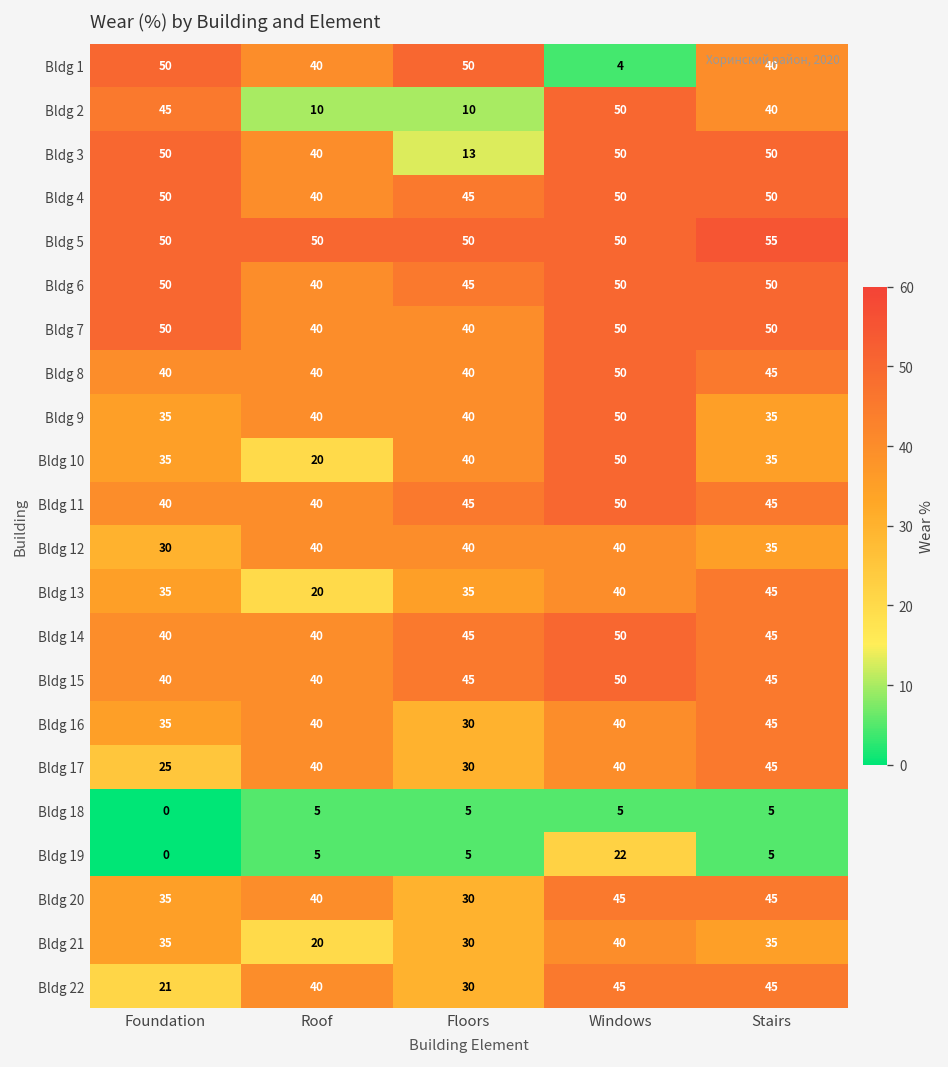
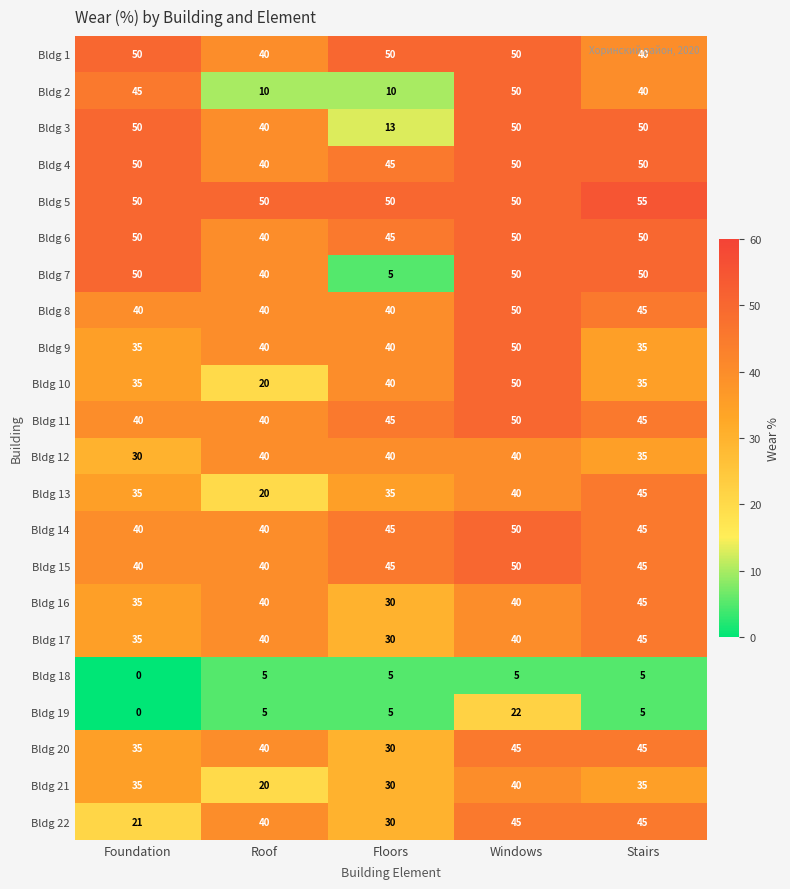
  {
    "Bldg 1": {
      "Foundation": 50,
      "Roof": 40,
      "Floors": 50,
-     "Windows": 4,
+     "Windows": 50,
      "Stairs": 2020
    },
    "Bldg 2": {
      "Foundation": 45,
      "Roof": 10,
      "Floors": 10,
      "Windows": 50,
      "Stairs": 40
    },
    "Bldg 3": {
      "Foundation": 50,
      "Roof": 40,
      "Floors": 13,
      "Windows": 50,
      "Stairs": 50
    },
    "Bldg 4": {
      "Foundation": 50,
      "Roof": 40,
      "Floors": 45,
      "Windows": 50,
      "Stairs": 50
    },
    "Bldg 5": {
      "Foundation": 50,
      "Roof": 50,
      "Floors": 50,
      "Windows": 50,
      "Stairs": 55
    },
    "Bldg 6": {
      "Foundation": 50,
      "Roof": 40,
      "Floors": 45,
      "Windows": 50,
      "Stairs": 50
    },
    "Bldg 7": {
      "Foundation": 50,
      "Roof": 40,
-     "Floors": 40,
+     "Floors": 5,
      "Windows": 50,
      "Stairs": 50
    },
    "Bldg 8": {
      "Foundation": 40,
      "Roof": 40,
      "Floors": 40,
      "Windows": 50,
      "Stairs": 45
    },
    "Bldg 9": {
      "Foundation": 35,
      "Roof": 40,
      "Floors": 40,
      "Windows": 50,
      "Stairs": 35
    },
    "Bldg 10": {
      "Foundation": 35,
      "Roof": 20,
      "Floors": 40,
      "Windows": 50,
      "Stairs": 35
    },
    "Bldg 11": {
      "Foundation": 40,
      "Roof": 40,
      "Floors": 45,
      "Windows": 50,
      "Stairs": 45
    },
    "Bldg 12": {
      "Foundation": 30,
      "Roof": 40,
      "Floors": 40,
      "Windows": 40,
      "Stairs": 35
    },
    "Bldg 13": {
      "Foundation": 35,
      "Roof": 20,
      "Floors": 35,
      "Windows": 40,
      "Stairs": 45
    },
    "Bldg 14": {
      "Foundation": 40,
      "Roof": 40,
      "Floors": 45,
      "Windows": 50,
      "Stairs": 45
    },
    "Bldg 15": {
      "Foundation": 40,
      "Roof": 40,
      "Floors": 45,
      "Windows": 50,
      "Stairs": 45
    },
    "Bldg 16": {
      "Foundation": 35,
      "Roof": 40,
      "Floors": 30,
      "Windows": 40,
      "Stairs": 45
    },
    "Bldg 17": {
-     "Foundation": 25,
+     "Foundation": 35,
      "Roof": 40,
      "Floors": 30,
      "Windows": 40,
      "Stairs": 45
    },
    "Bldg 18": {
      "Foundation": 0,
      "Roof": 5,
      "Floors": 5,
      "Windows": 5,
      "Stairs": 5
    },
    "Bldg 19": {
      "Foundation": 0,
      "Roof": 5,
      "Floors": 5,
      "Windows": 22,
      "Stairs": 5
    },
    "Bldg 20": {
      "Foundation": 35,
      "Roof": 40,
      "Floors": 30,
      "Windows": 45,
      "Stairs": 45
    },
    "Bldg 21": {
      "Foundation": 35,
      "Roof": 20,
      "Floors": 30,
      "Windows": 40,
      "Stairs": 35
    },
    "Bldg 22": {
      "Foundation": 21,
      "Roof": 40,
      "Floors": 30,
      "Windows": 45,
      "Stairs": 45
    }
  }
